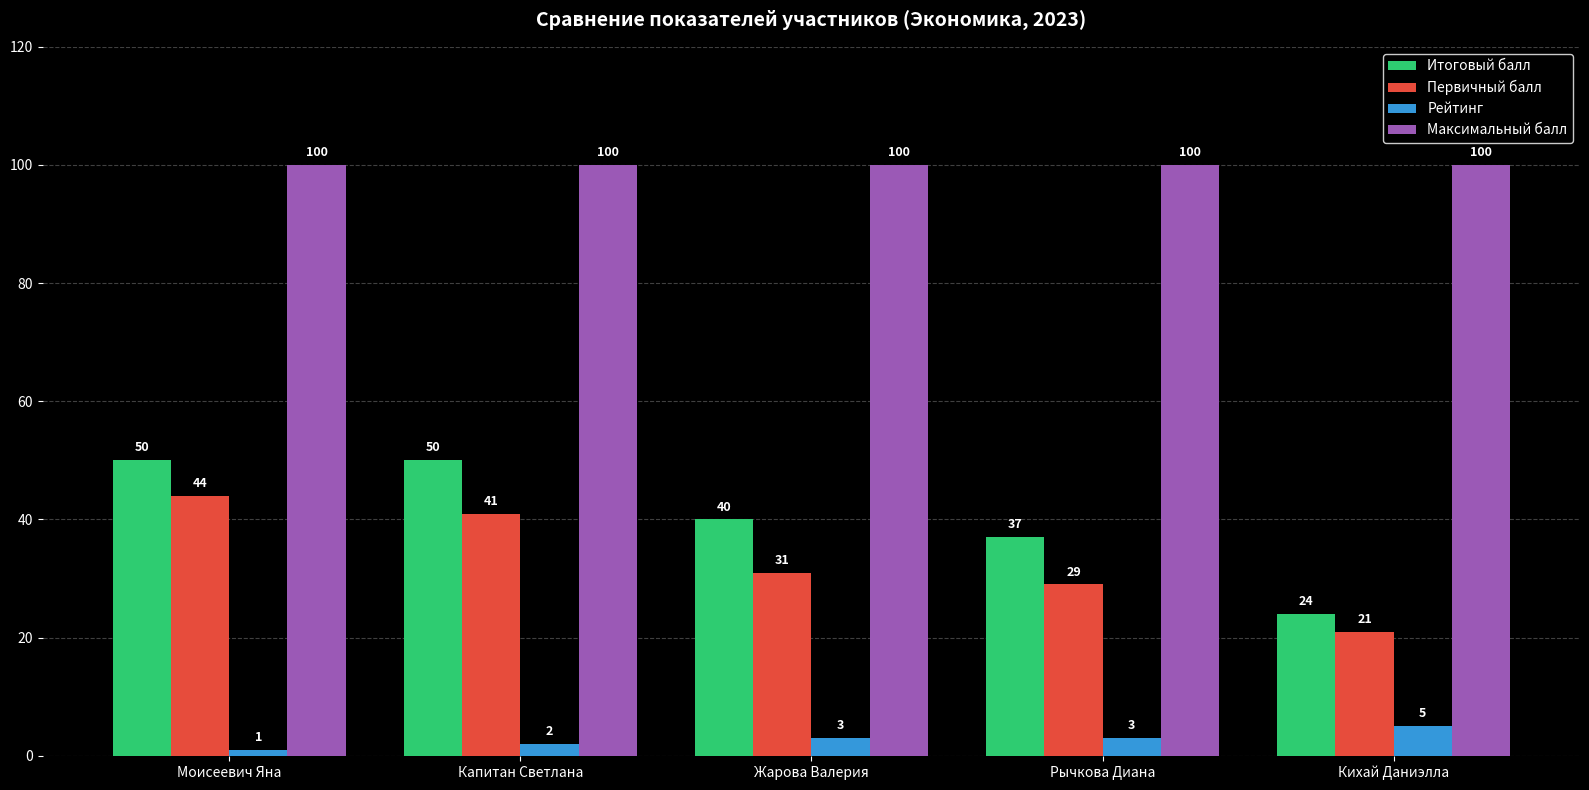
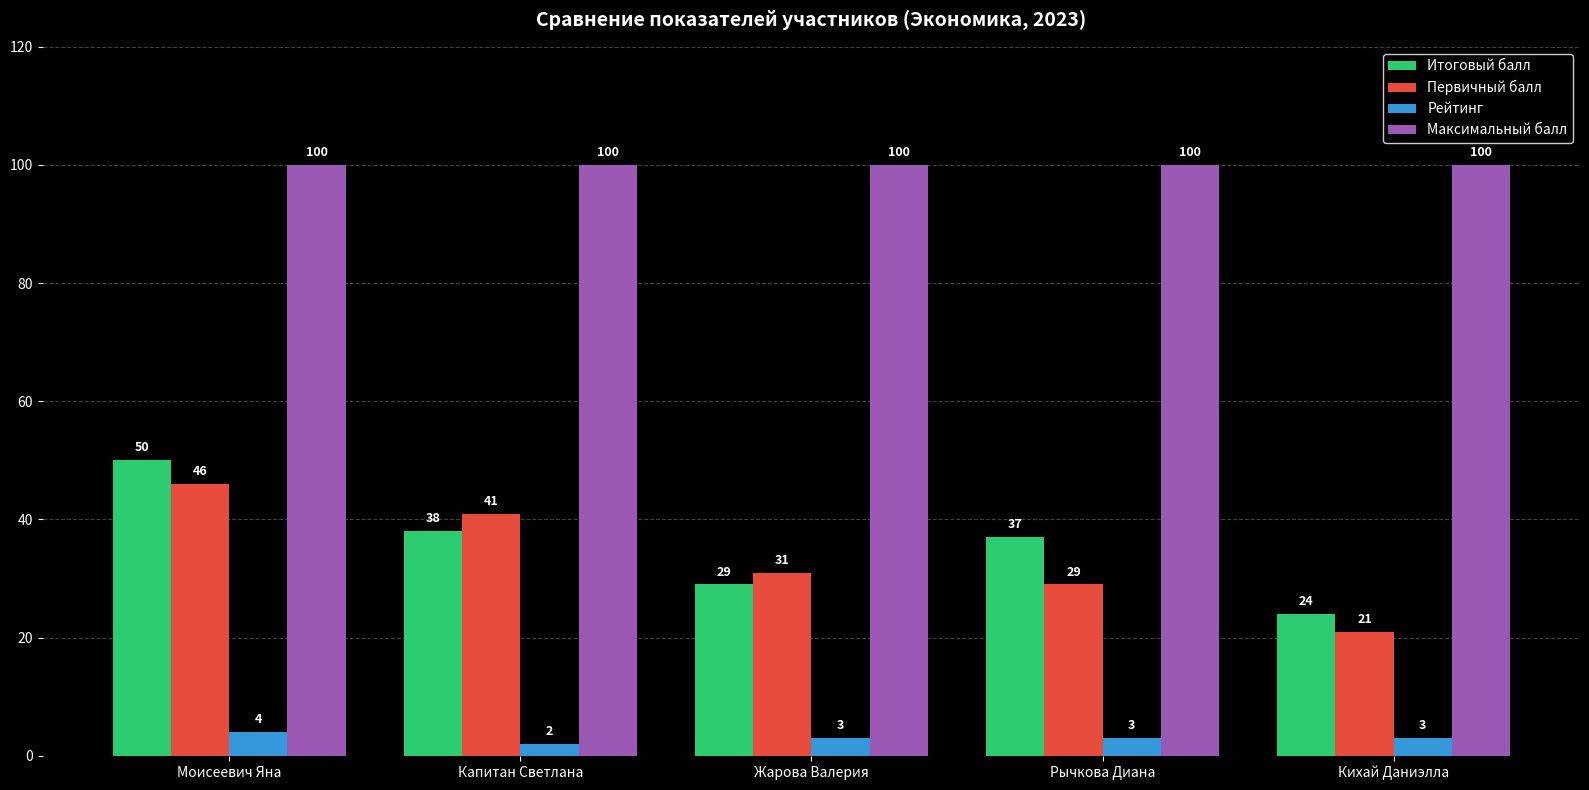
  {
    "Итоговый балл": {
      "Моисеевич Яна": 50,
-     "Капитан Светлана": 50,
-     "Жарова Валерия": 40,
+     "Капитан Светлана": 38,
+     "Жарова Валерия": 29,
      "Рычкова Диана": 37,
      "Кихай Даниэлла": 24
    },
    "Первичный балл": {
-     "Моисеевич Яна": 44,
+     "Моисеевич Яна": 46,
      "Капитан Светлана": 41,
      "Жарова Валерия": 31,
      "Рычкова Диана": 29,
      "Кихай Даниэлла": 21
    },
    "Рейтинг": {
-     "Моисеевич Яна": 1,
+     "Моисеевич Яна": 4,
      "Капитан Светлана": 2,
      "Жарова Валерия": 3,
      "Рычкова Диана": 3,
-     "Кихай Даниэлла": 5
+     "Кихай Даниэлла": 3
    },
    "Максимальный балл": {
      "Моисеевич Яна": 100,
      "Капитан Светлана": 100,
      "Жарова Валерия": 100,
      "Рычкова Диана": 100,
      "Кихай Даниэлла": 100
    }
  }
